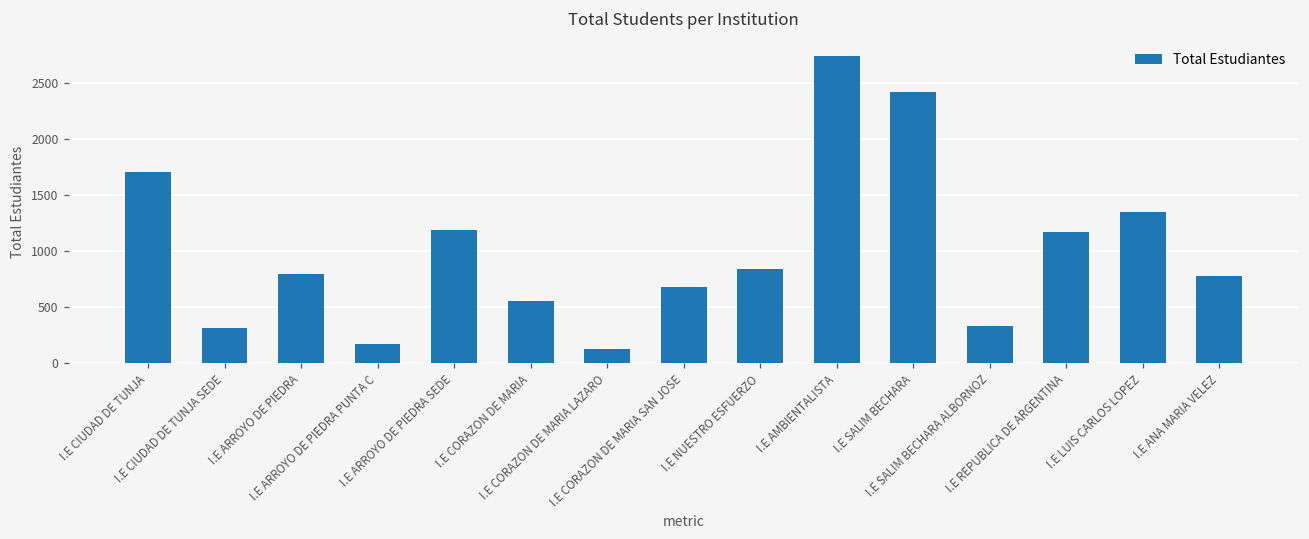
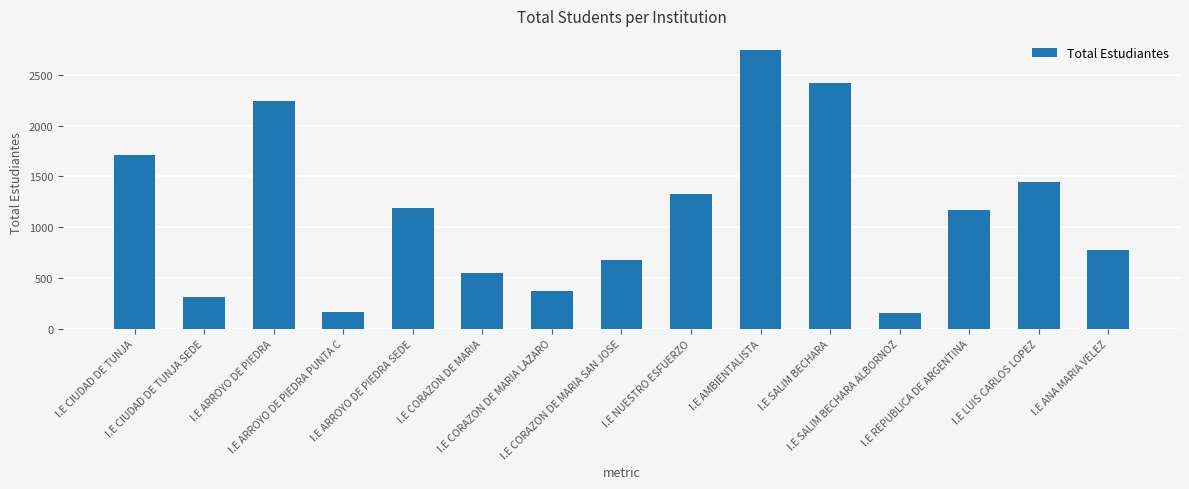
  {
    "I.E CIUDAD DE TUNJA": 1710,
    "I.E CIUDAD DE TUNJA SEDE": 310,
-   "I.E ARROYO DE PIEDRA": 790,
+   "I.E ARROYO DE PIEDRA": 2240,
    "I.E ARROYO DE PIEDRA PUNTA C": 160,
    "I.E ARROYO DE PIEDRA SEDE": 1190,
    "I.E CORAZON DE MARIA": 550,
-   "I.E CORAZON DE MARIA LAZARO": 120,
+   "I.E CORAZON DE MARIA LAZARO": 370,
    "I.E CORAZON DE MARIA SAN JOSE": 680,
-   "I.E NUESTRO ESFUERZO": 830,
+   "I.E NUESTRO ESFUERZO": 1330,
    "I.E AMBIENTALISTA": 2750,
    "I.E SALIM BECHARA": 2420,
-   "I.E SALIM BECHARA ALBORNOZ": 330,
+   "I.E SALIM BECHARA ALBORNOZ": 160,
    "I.E REPUBLICA DE ARGENTINA": 1170,
-   "I.E LUIS CARLOS LOPEZ": 1350,
+   "I.E LUIS CARLOS LOPEZ": 1450,
    "I.E ANA MARIA VELEZ": 770
  }
